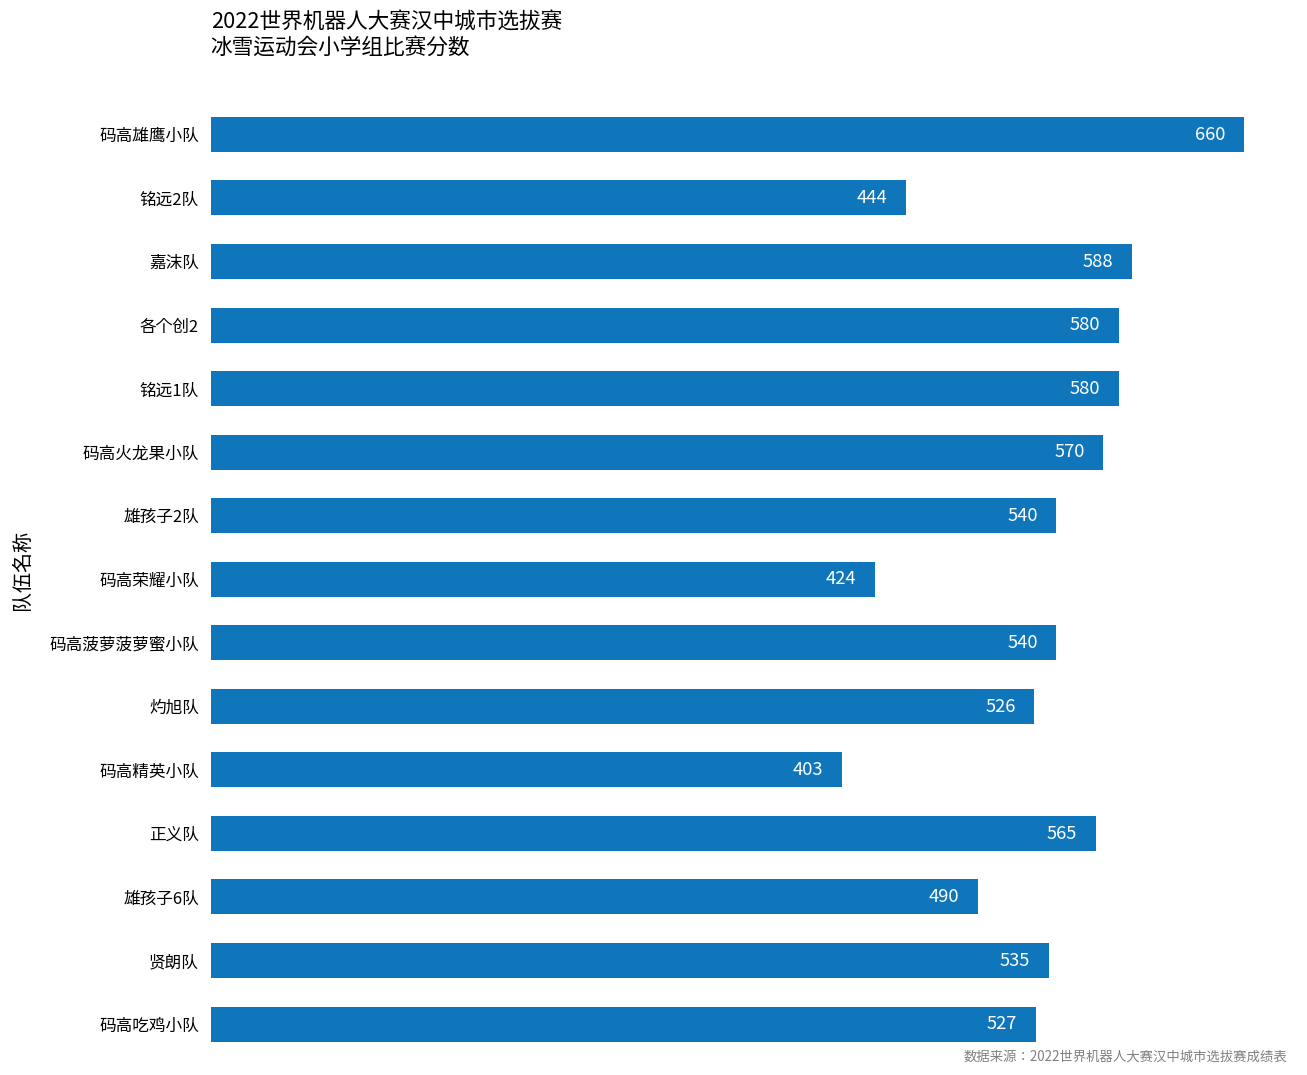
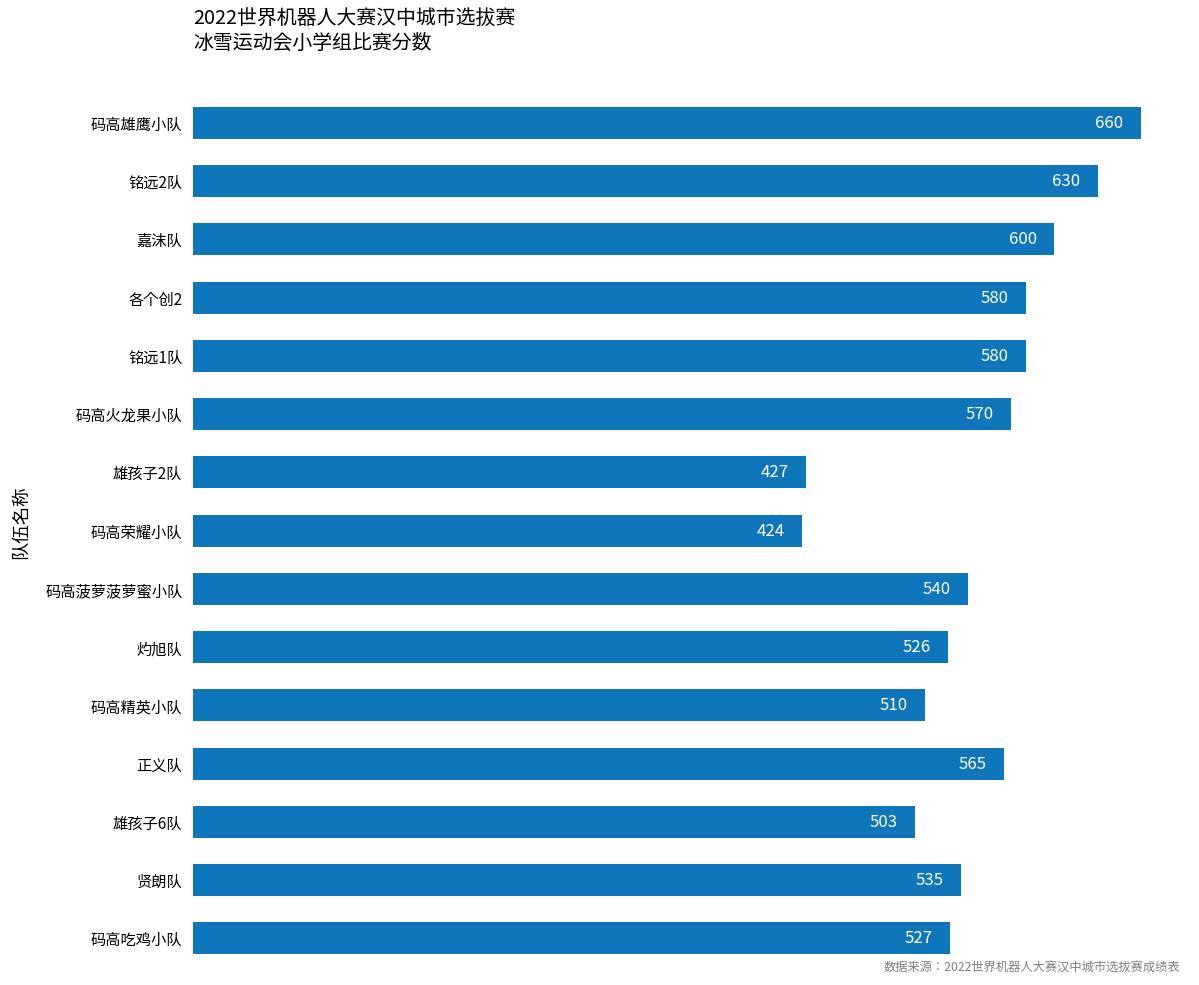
  {
    "码高雄鹰小队": 660,
-   "铭远2队": 444,
-   "嘉沫队": 588,
+   "铭远2队": 630,
+   "嘉沫队": 600,
    "各个创2": 580,
    "铭远1队": 580,
    "码高火龙果小队": 570,
-   "雄孩子2队": 540,
+   "雄孩子2队": 427,
    "码高荣耀小队": 424,
    "码高菠萝菠萝蜜小队": 540,
    "灼旭队": 526,
-   "码高精英小队": 403,
+   "码高精英小队": 510,
    "正义队": 565,
-   "雄孩子6队": 490,
+   "雄孩子6队": 503,
    "贤朗队": 535,
    "码高吃鸡小队": 527
  }
